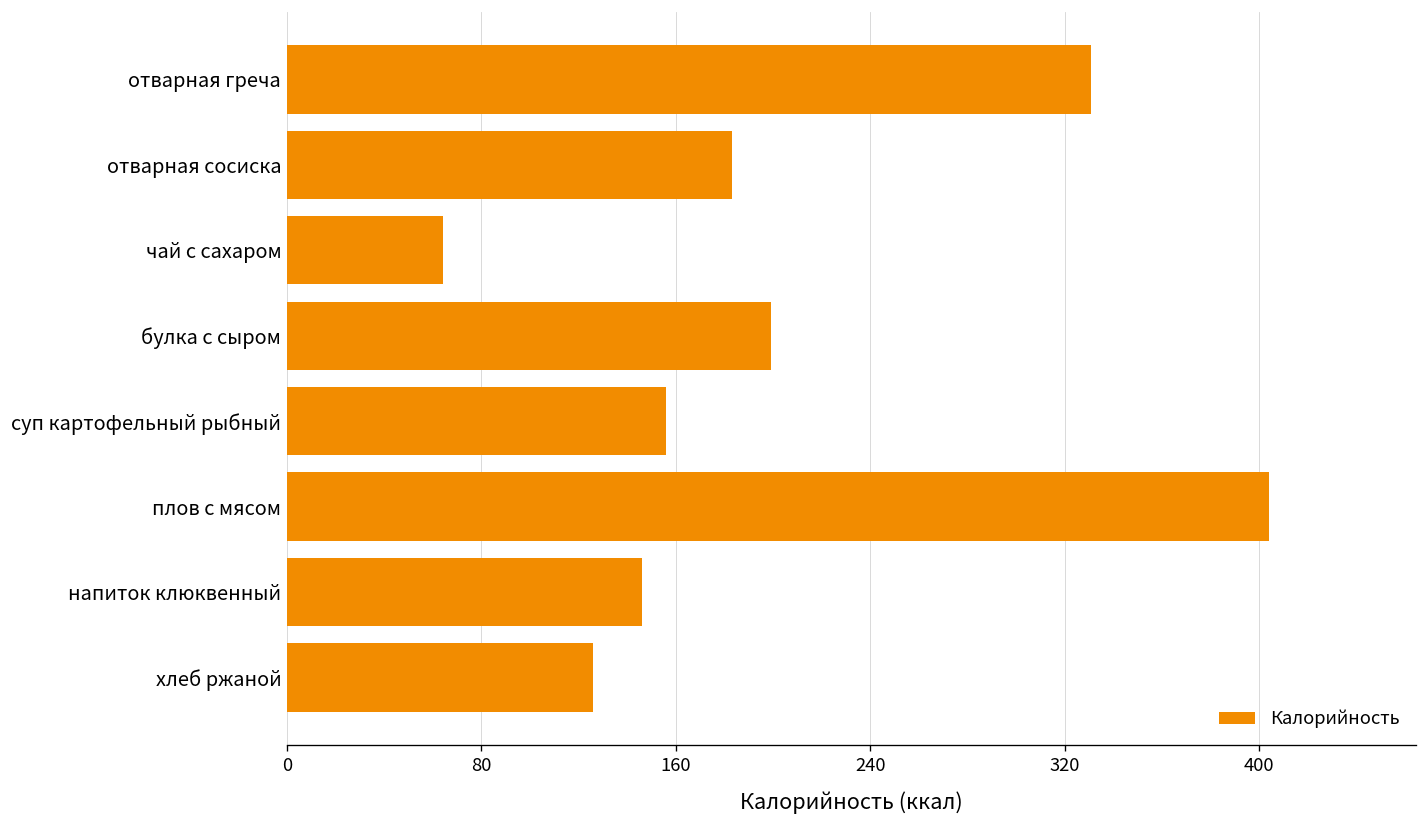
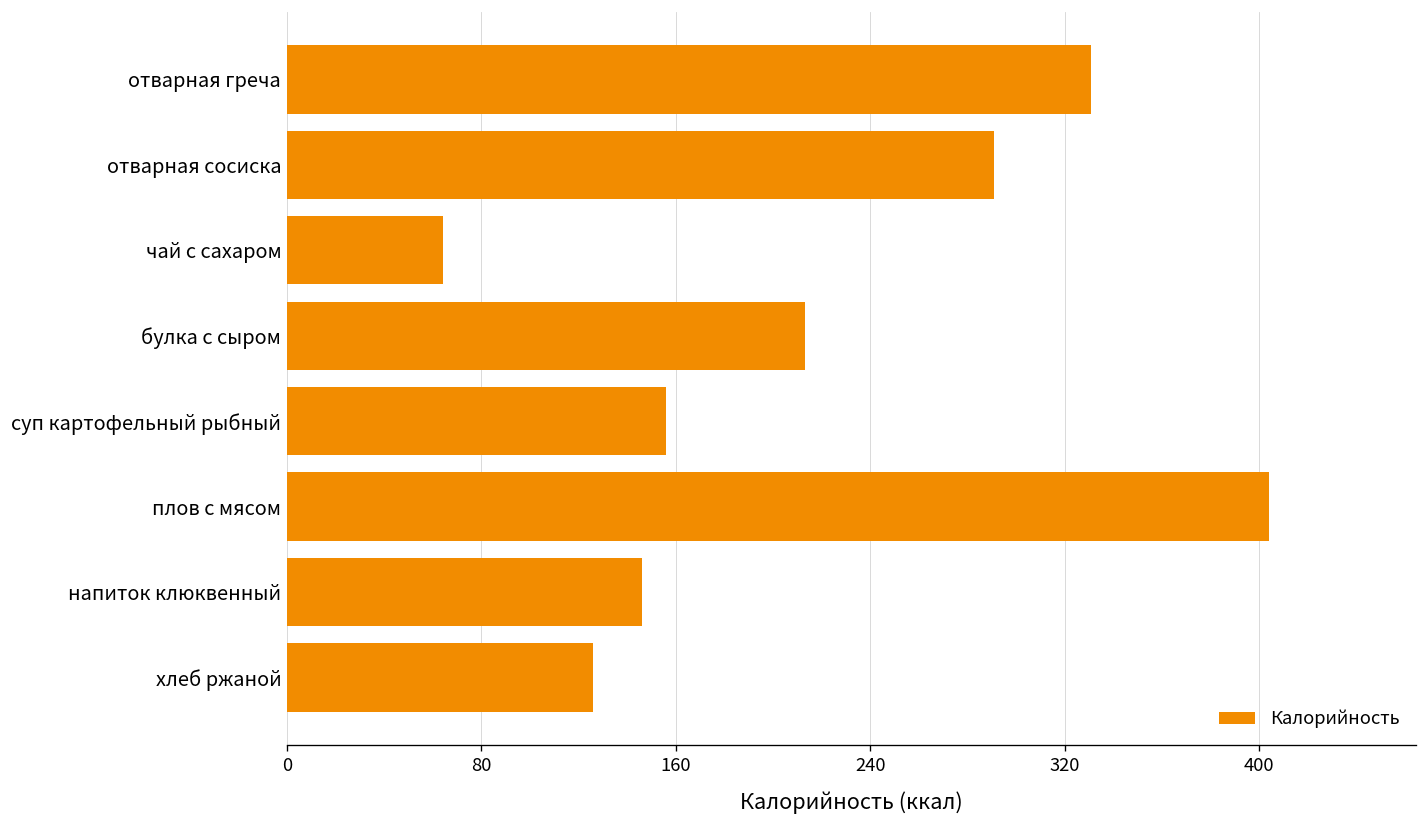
  {
    "отварная греча": 331,
-   "отварная сосиска": 183,
+   "отварная сосиска": 291,
    "чай с сахаром": 64,
-   "булка с сыром": 199,
+   "булка с сыром": 213,
    "суп картофельный рыбный": 156,
    "плов с мясом": 404,
    "напиток клюквенный": 146,
    "хлеб ржаной": 126
  }
